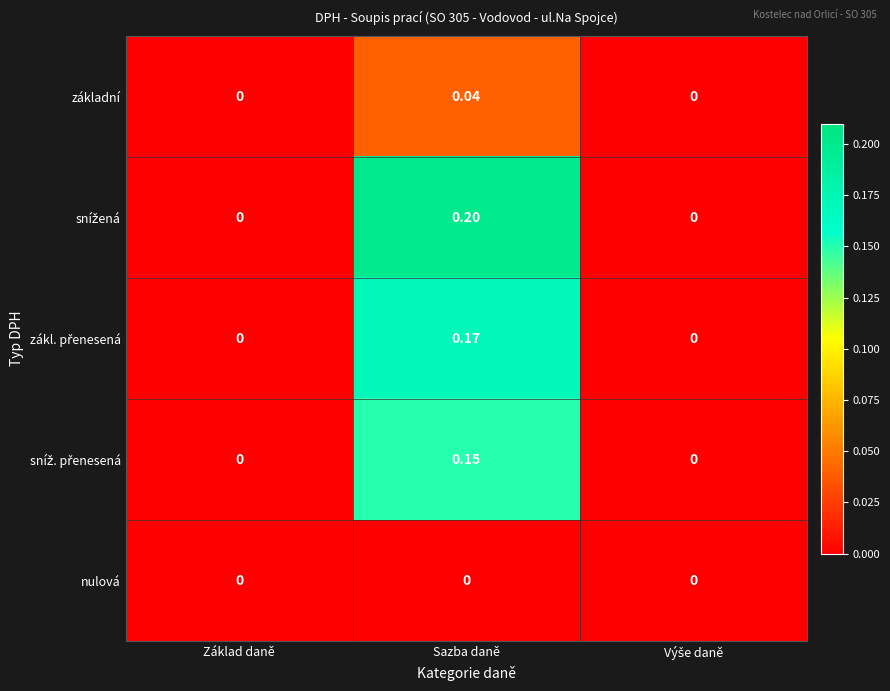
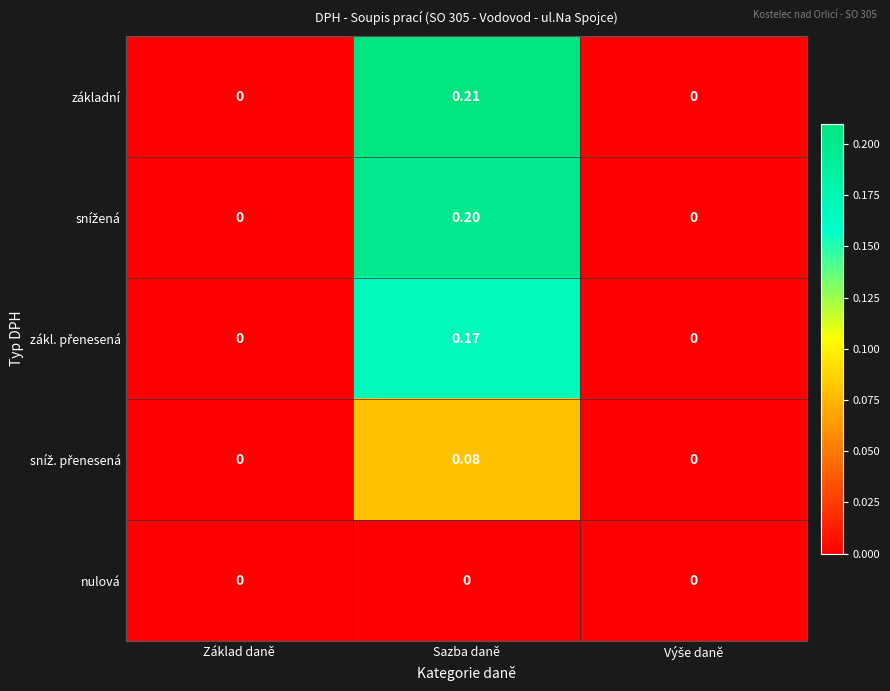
  {
    "základní": {
      "Základ daně": 0,
-     "Sazba daně": 0.04,
+     "Sazba daně": 0.21,
      "Výše daně": 0
    },
    "snížená": {
      "Základ daně": 0,
      "Sazba daně": 0.20,
      "Výše daně": 0
    },
    "zákl. přenesená": {
      "Základ daně": 0,
      "Sazba daně": 0.17,
      "Výše daně": 0
    },
    "sníž. přenesená": {
      "Základ daně": 0,
-     "Sazba daně": 0.15,
+     "Sazba daně": 0.08,
      "Výše daně": 0
    },
    "nulová": {
      "Základ daně": 0,
      "Sazba daně": 0,
      "Výše daně": 0
    }
  }
